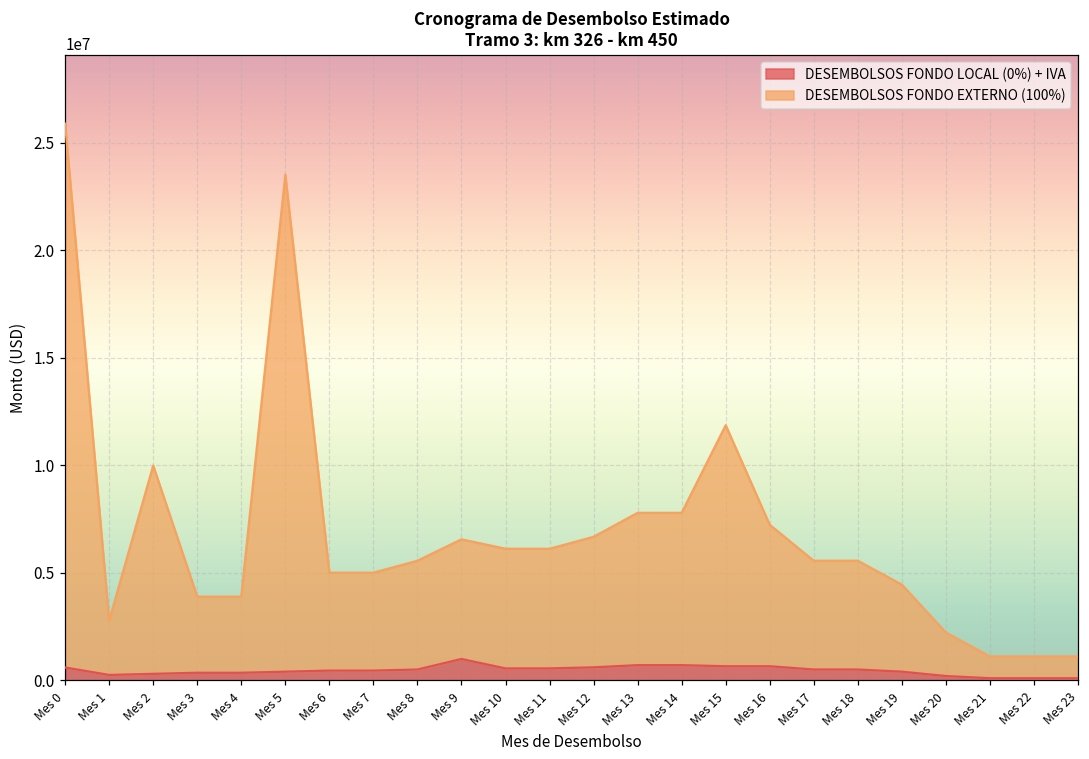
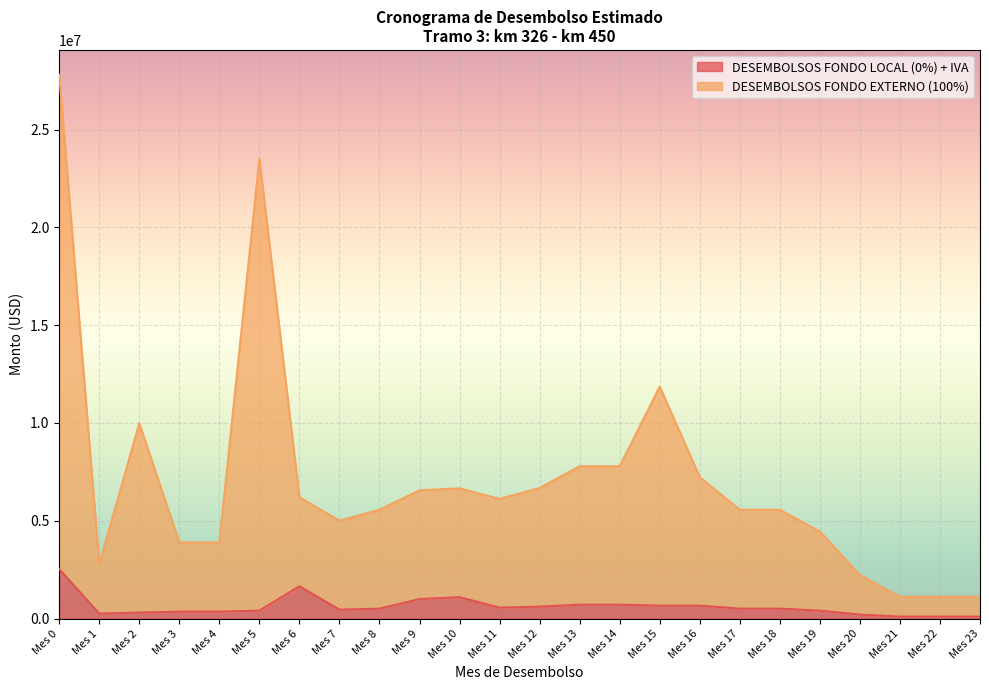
  {
    "DESEMBOLSOS FONDO LOCAL (0%) + IVA": {
-     "Mes 0": 600000,
+     "Mes 0": 2500000,
      "Mes 1": 300000,
      "Mes 2": 300000,
      "Mes 3": 400000,
      "Mes 4": 400000,
      "Mes 5": 400000,
-     "Mes 6": 500000,
+     "Mes 6": 1600000,
      "Mes 7": 500000,
      "Mes 8": 500000,
      "Mes 9": 1000000,
-     "Mes 10": 600000,
+     "Mes 10": 1100000,
      "Mes 11": 600000,
      "Mes 12": 600000,
      "Mes 13": 700000,
      "Mes 14": 700000,
      "Mes 15": 700000,
      "Mes 16": 700000,
      "Mes 17": 500000,
      "Mes 18": 500000,
      "Mes 19": 400000,
      "Mes 20": 200000,
      "Mes 21": 100000,
      "Mes 22": 100000,
      "Mes 23": 100000
    },
    "DESEMBOLSOS FONDO EXTERNO (100%)": {
      "Mes 0": 25300000,
      "Mes 1": 2500000,
      "Mes 2": 9700000,
      "Mes 3": 3500000,
      "Mes 4": 3500000,
      "Mes 5": 23100000,
      "Mes 6": 4600000,
      "Mes 7": 4600000,
      "Mes 8": 5100000,
      "Mes 9": 5600000,
      "Mes 10": 5600000,
      "Mes 11": 5600000,
      "Mes 12": 6100000,
      "Mes 13": 7100000,
      "Mes 14": 7100000,
      "Mes 15": 11200000,
      "Mes 16": 6600000,
      "Mes 17": 5100000,
      "Mes 18": 5100000,
      "Mes 19": 4000000,
      "Mes 20": 2000000,
      "Mes 21": 1000000,
      "Mes 22": 1000000,
      "Mes 23": 1000000
    }
  }
